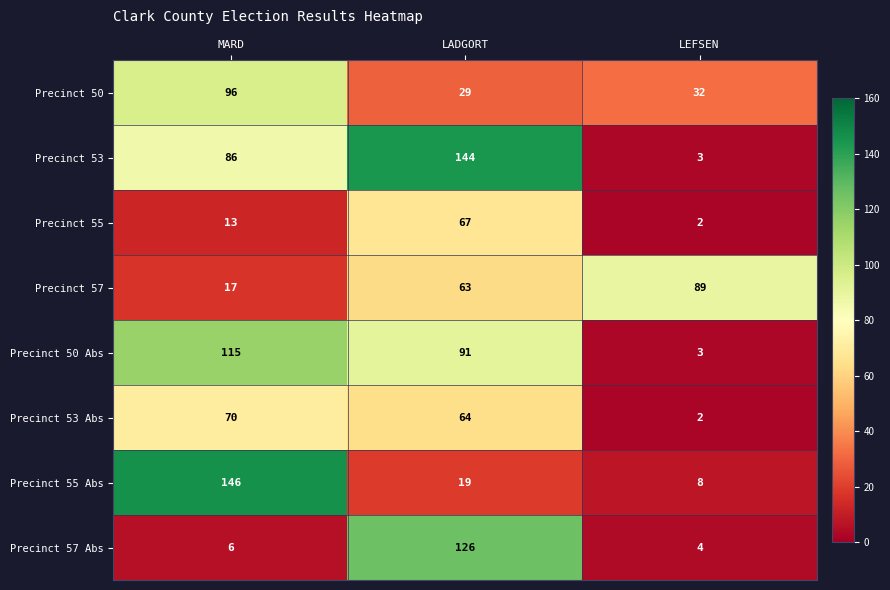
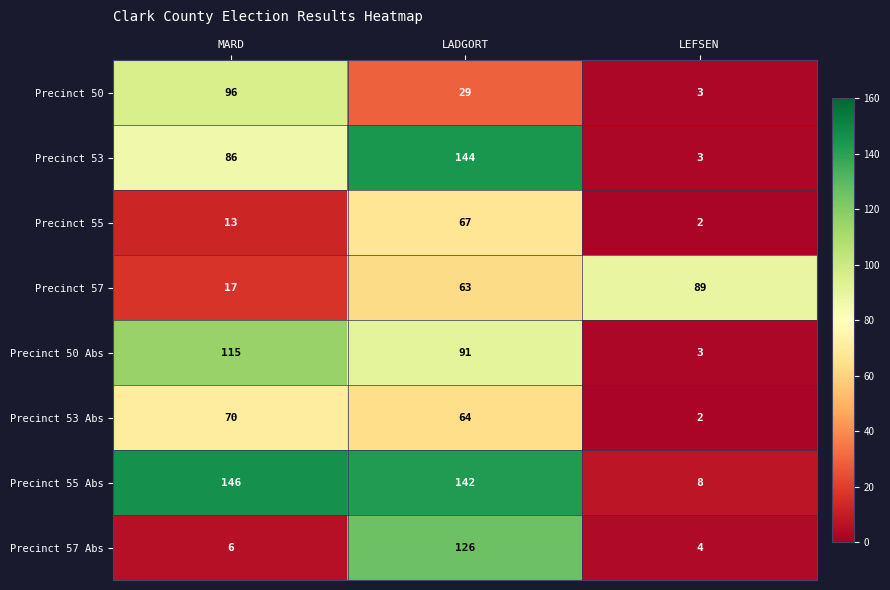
  {
    "Precinct 50": {
      "MARD": 96,
      "LADGORT": 29,
-     "LEFSEN": 32
+     "LEFSEN": 3
    },
    "Precinct 53": {
      "MARD": 86,
      "LADGORT": 144,
      "LEFSEN": 3
    },
    "Precinct 55": {
      "MARD": 13,
      "LADGORT": 67,
      "LEFSEN": 2
    },
    "Precinct 57": {
      "MARD": 17,
      "LADGORT": 63,
      "LEFSEN": 89
    },
    "Precinct 50 Abs": {
      "MARD": 115,
      "LADGORT": 91,
      "LEFSEN": 3
    },
    "Precinct 53 Abs": {
      "MARD": 70,
      "LADGORT": 64,
      "LEFSEN": 2
    },
    "Precinct 55 Abs": {
      "MARD": 146,
-     "LADGORT": 19,
+     "LADGORT": 142,
      "LEFSEN": 8
    },
    "Precinct 57 Abs": {
      "MARD": 6,
      "LADGORT": 126,
      "LEFSEN": 4
    }
  }
